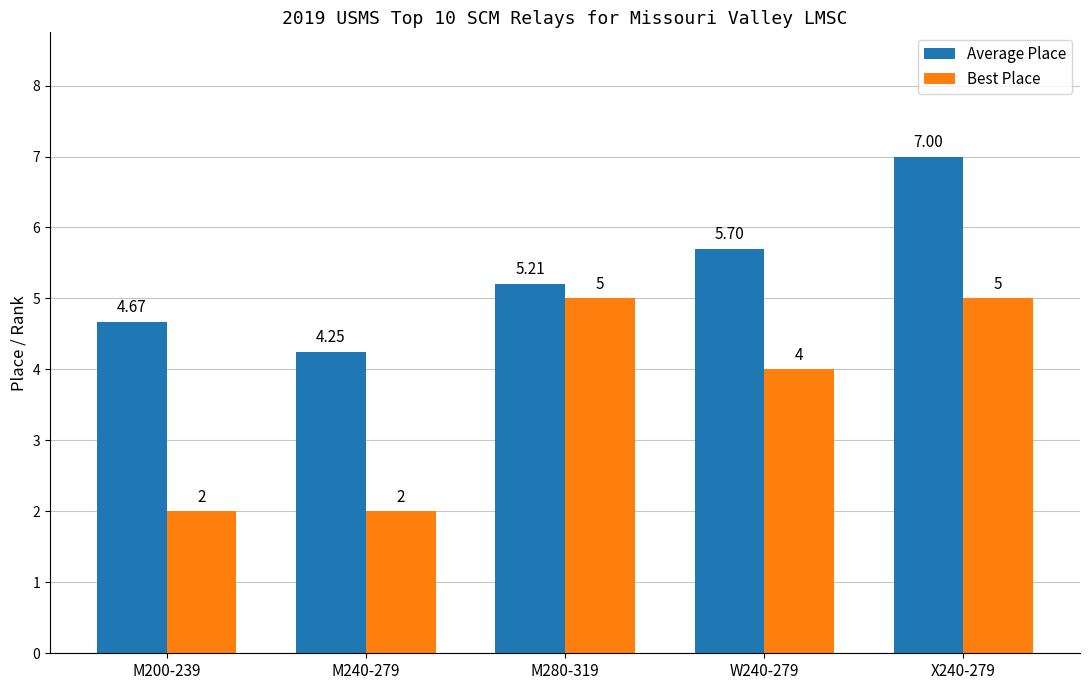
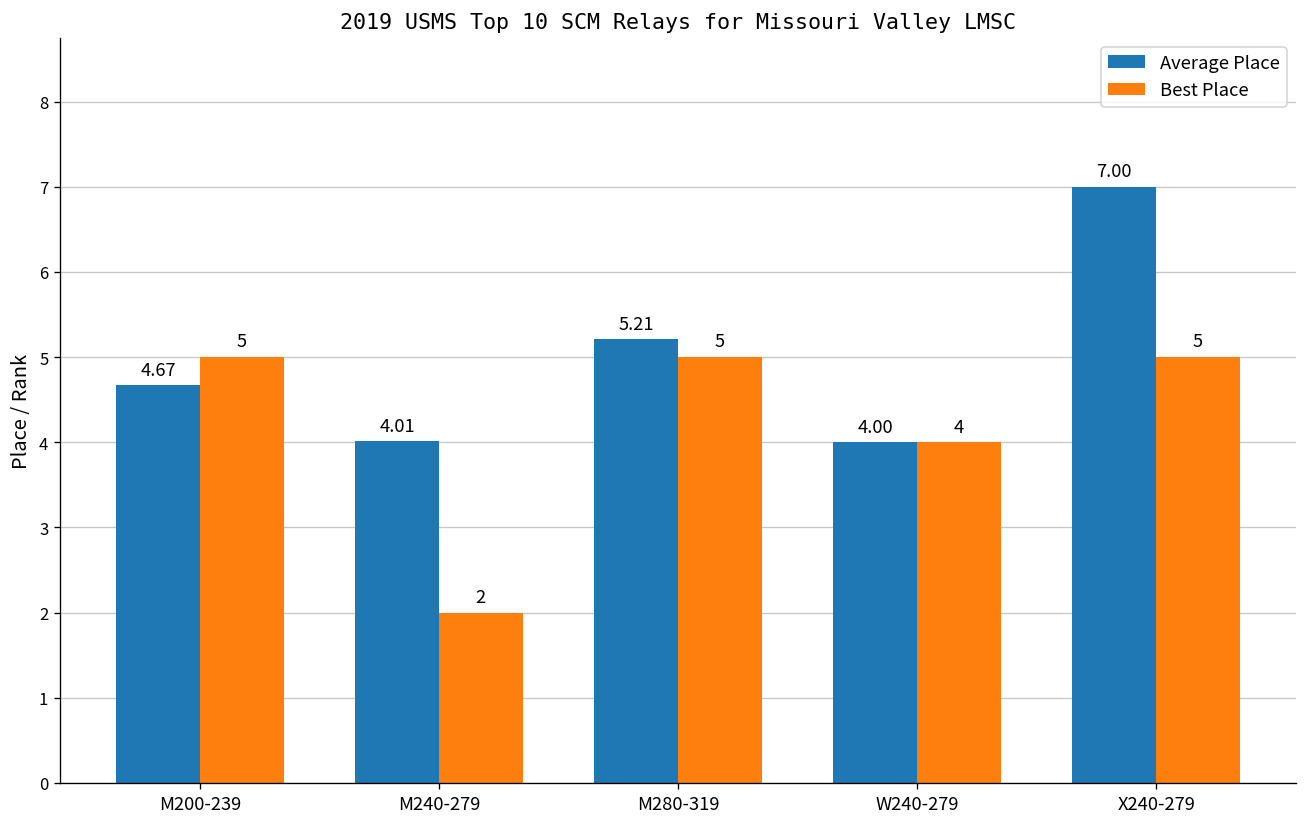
  {
    "Average Place": {
      "M200-239": 4.67,
-     "M240-279": 4.25,
+     "M240-279": 4.01,
      "M280-319": 5.21,
-     "W240-279": 5.70,
+     "W240-279": 4.00,
      "X240-279": 7.00
    },
    "Best Place": {
-     "M200-239": 2,
+     "M200-239": 5,
      "M240-279": 2,
      "M280-319": 5,
      "W240-279": 4,
      "X240-279": 5
    }
  }
